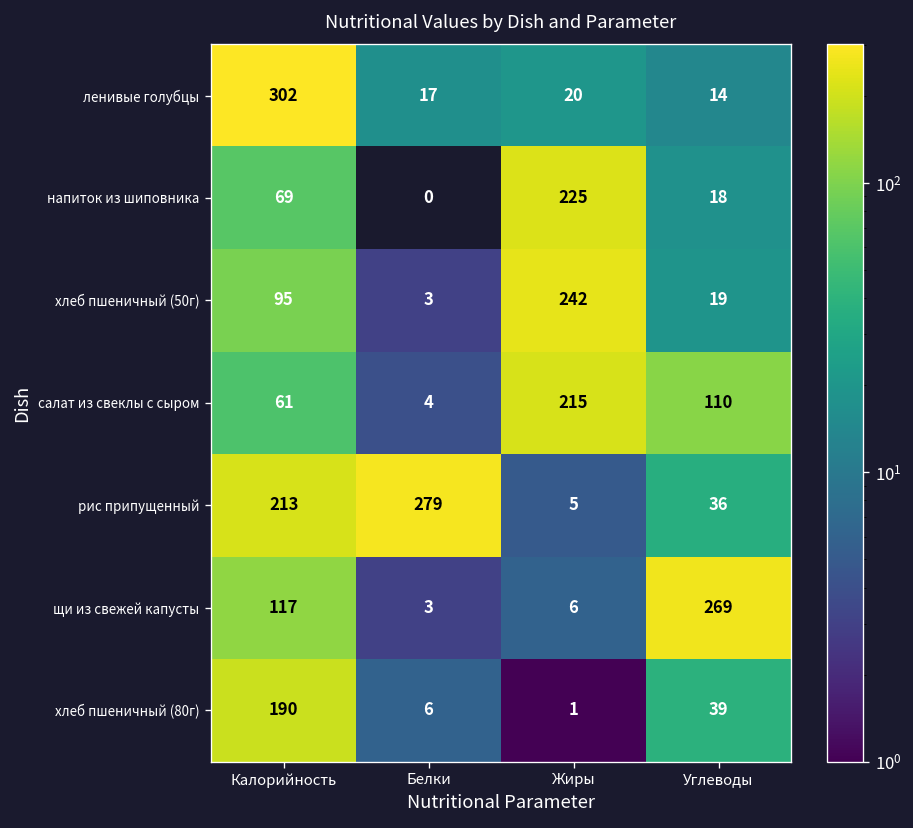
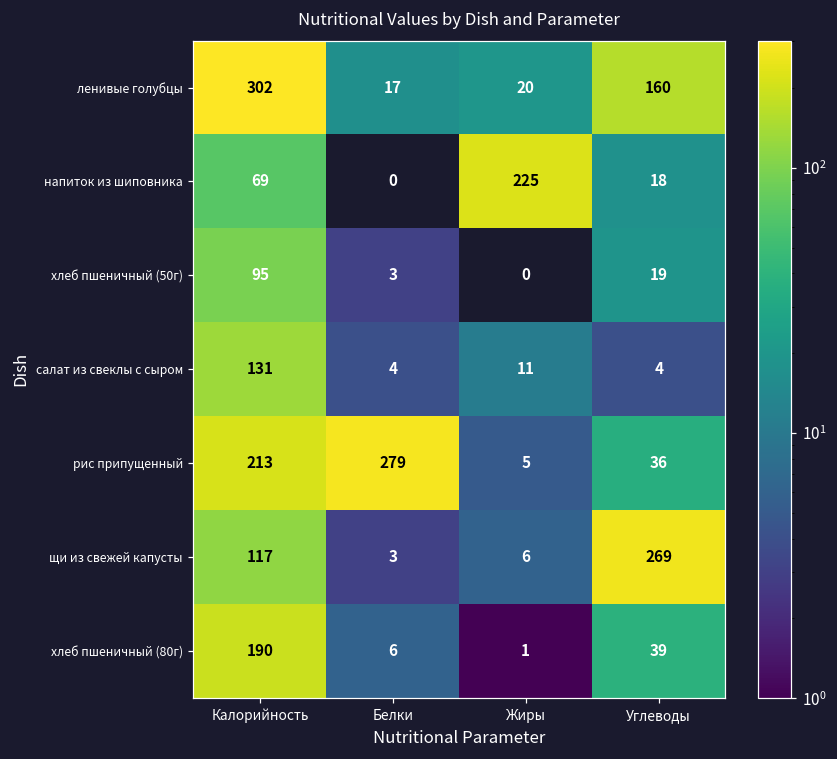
  {
    "ленивые голубцы": {
      "Калорийность": 302,
      "Белки": 17,
      "Жиры": 20,
-     "Углеводы": 14
+     "Углеводы": 160
    },
    "напиток из шиповника": {
      "Калорийность": 69,
      "Белки": 0,
      "Жиры": 225,
      "Углеводы": 18
    },
    "хлеб пшеничный (50г)": {
      "Калорийность": 95,
      "Белки": 3,
-     "Жиры": 242,
+     "Жиры": 0,
      "Углеводы": 19
    },
    "салат из свеклы с сыром": {
-     "Калорийность": 61,
+     "Калорийность": 131,
      "Белки": 4,
-     "Жиры": 215,
-     "Углеводы": 110
+     "Жиры": 11,
+     "Углеводы": 4
    },
    "рис припущенный": {
      "Калорийность": 213,
      "Белки": 279,
      "Жиры": 5,
      "Углеводы": 36
    },
    "щи из свежей капусты": {
      "Калорийность": 117,
      "Белки": 3,
      "Жиры": 6,
      "Углеводы": 269
    },
    "хлеб пшеничный (80г)": {
      "Калорийность": 190,
      "Белки": 6,
      "Жиры": 1,
      "Углеводы": 39
    }
  }
